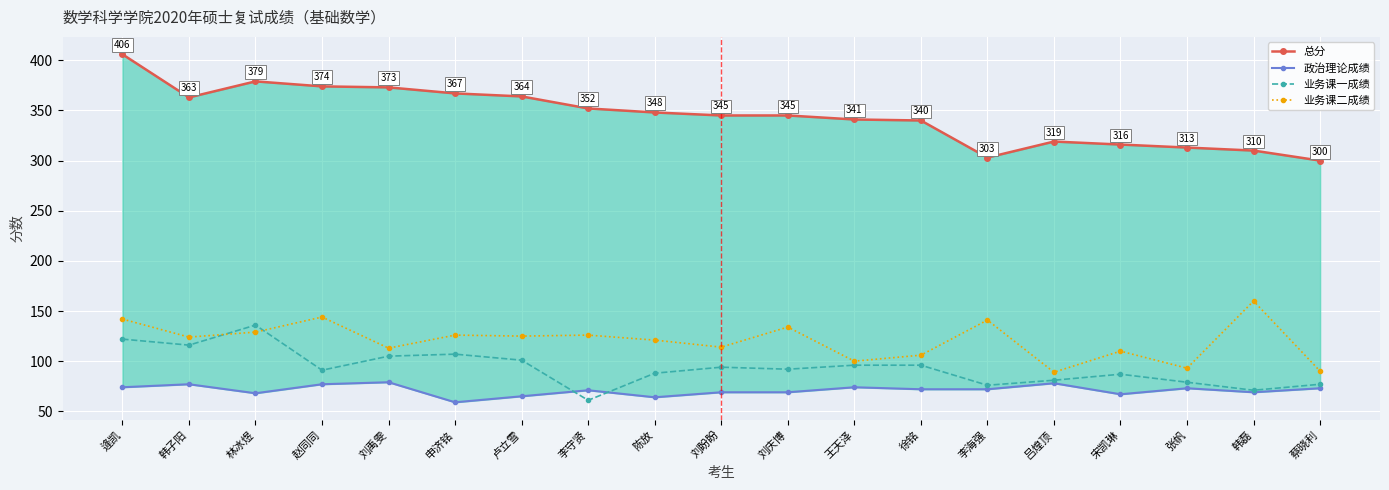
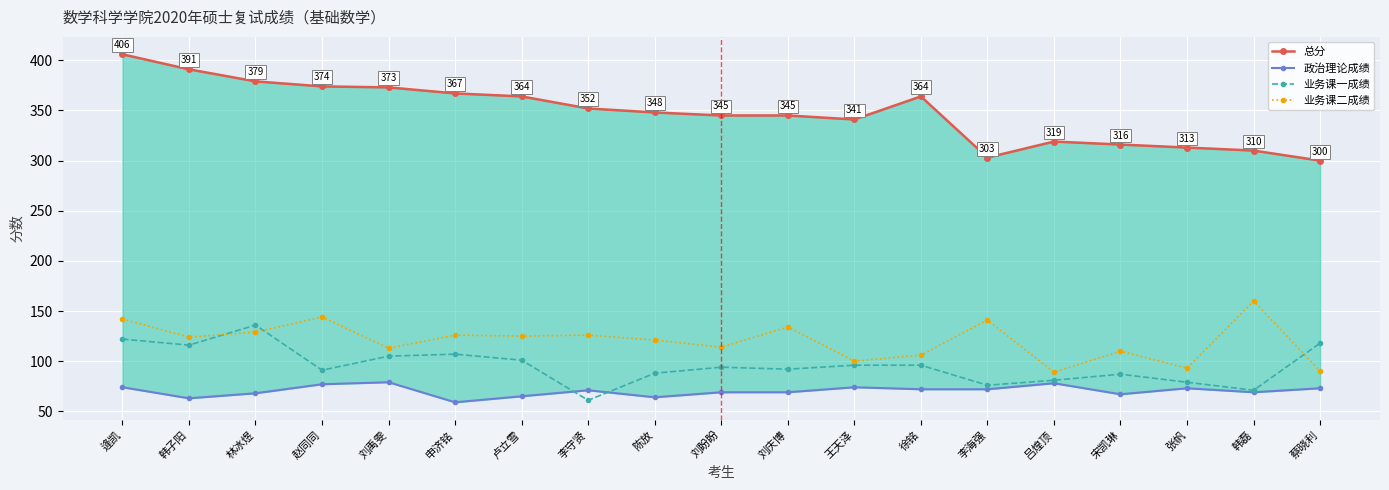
  {
    "总分": {
-     "韩子阳": 363,
-     "徐铭": 340
+     "韩子阳": 391,
+     "徐铭": 364
    },
    "政治理论成绩": {
      "逄凯": 74,
-     "韩子阳": 77,
+     "韩子阳": 63,
      "林冰煜": 68,
      "赵同同": 77,
      "刘禹雯": 79,
      "申济铭": 59,
      "卢立雪": 65,
      "李守贤": 71,
      "陈放": 64,
      "刘盼盼": 69,
      "刘庆博": 69,
      "王天泽": 74,
      "徐铭": 72,
      "李海强": 72,
      "吕煌顶": 78,
      "宋凯琳": 67,
      "张帆": 73,
      "蔡晓利": 73
    },
    "业务课一成绩": {
      "逄凯": 122,
      "韩子阳": 116,
      "林冰煜": 136,
      "赵同同": 91,
      "刘禹雯": 105,
      "申济铭": 107,
      "卢立雪": 101,
      "李守贤": 61,
      "陈放": 88,
      "刘盼盼": 94,
      "刘庆博": 92,
      "王天泽": 96,
      "徐铭": 96,
      "李海强": 76,
      "吕煌顶": 81,
      "宋凯琳": 87,
      "张帆": 79,
-     "蔡晓利": 77
+     "蔡晓利": 118
    },
    "业务课二成绩": {
      "逄凯": 142,
      "韩子阳": 124,
      "林冰煜": 129,
      "赵同同": 144,
      "刘禹雯": 113,
      "申济铭": 126,
      "卢立雪": 125,
      "李守贤": 126,
      "陈放": 121,
      "刘盼盼": 114,
      "刘庆博": 134,
      "王天泽": 100,
      "徐铭": 106,
      "李海强": 141,
      "吕煌顶": 89,
      "宋凯琳": 110,
      "张帆": 93,
      "韩磊": 160,
      "蔡晓利": 90
    }
  }
